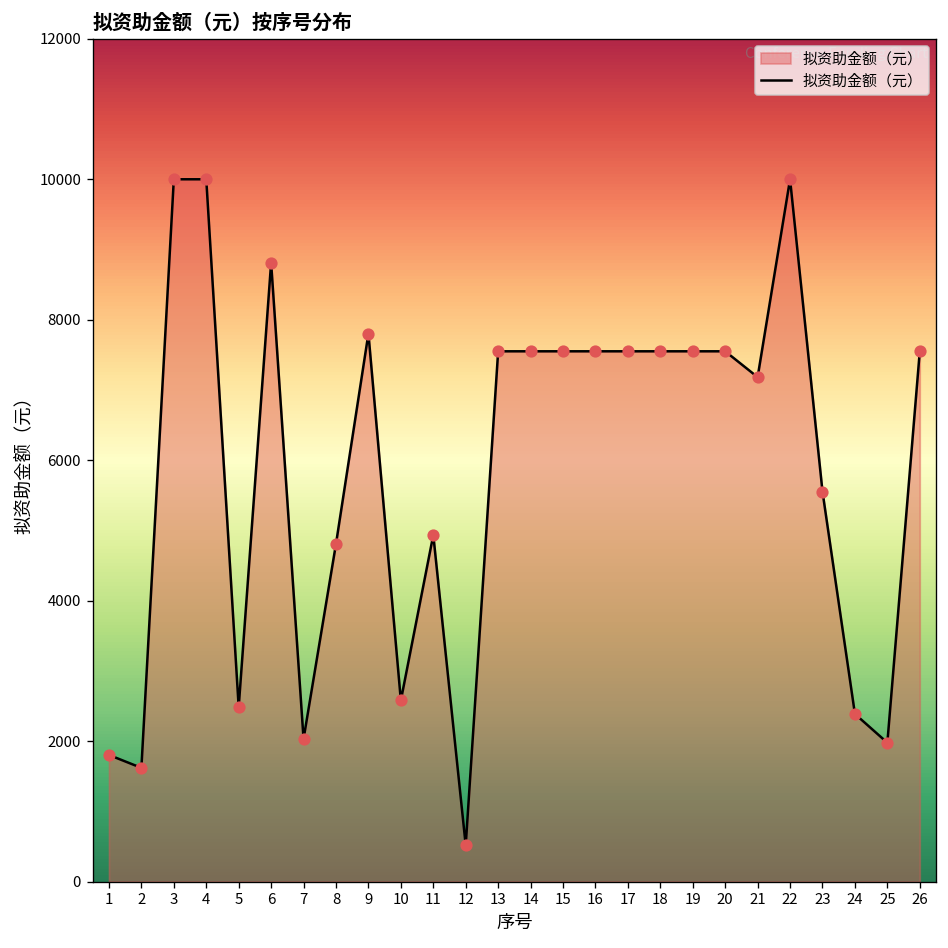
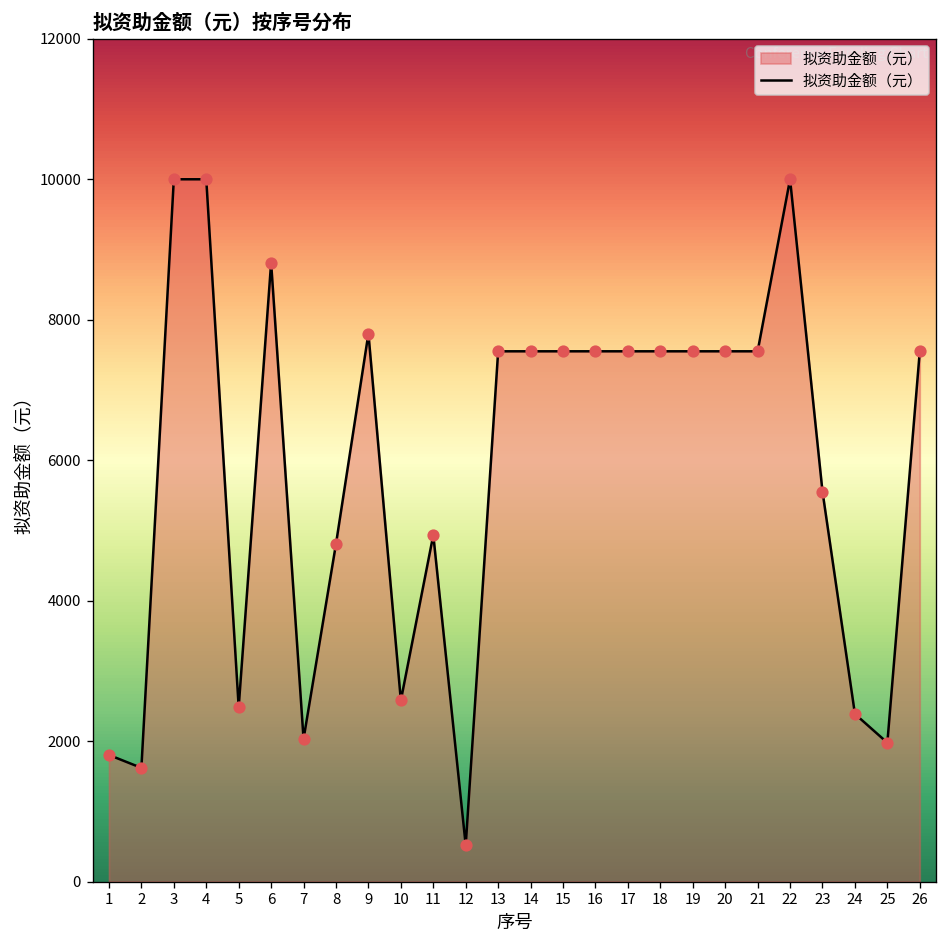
  {
    "1": 1800,
    "2": 1600,
    "3": 10000,
    "4": 10000,
    "5": 2500,
    "6": 8800,
    "7": 2000,
    "8": 4800,
    "9": 7800,
    "10": 2600,
    "11": 4900,
    "12": 500,
    "13": 7600,
    "14": 7600,
    "15": 7600,
    "16": 7600,
    "17": 7600,
    "18": 7600,
    "19": 7600,
    "20": 7600,
-   "21": 7200,
+   "21": 7600,
    "22": 10000,
    "23": 5600,
    "24": 2400,
    "25": 2000,
    "26": 7600
  }
